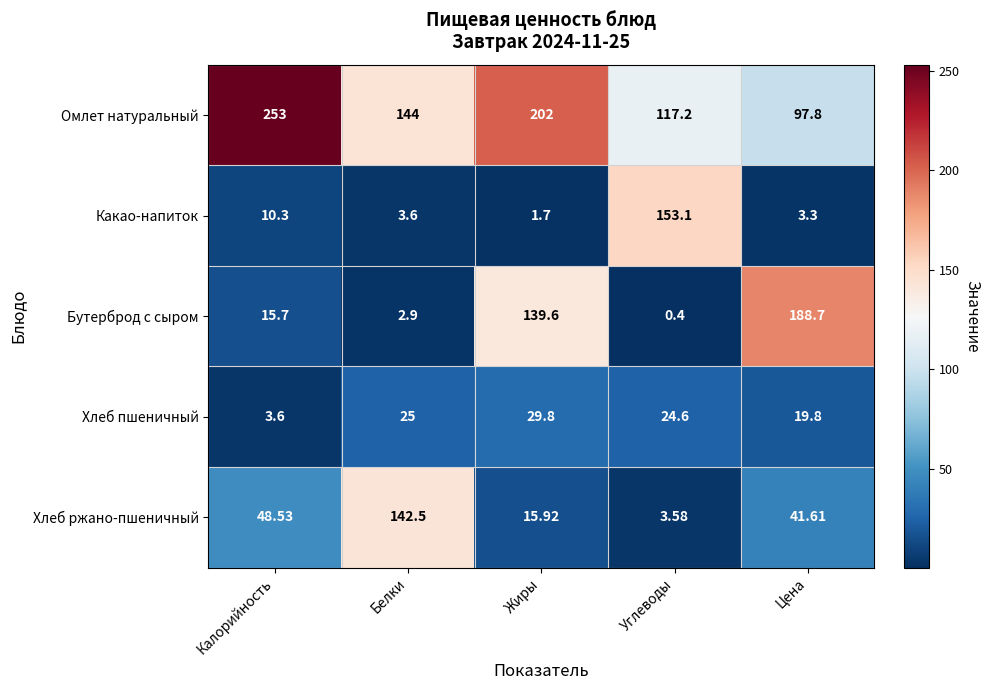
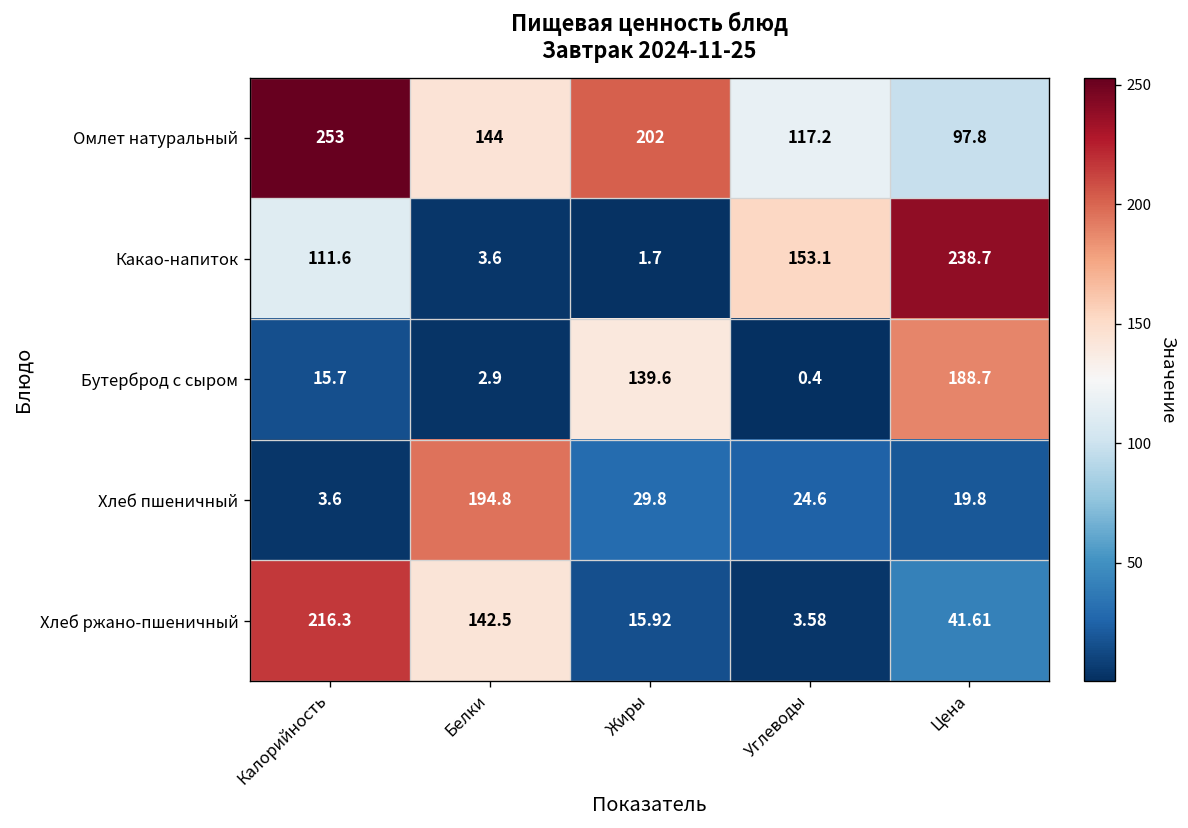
  {
    "Омлет натуральный": {
      "Калорийность": 253,
      "Белки": 144,
      "Жиры": 202,
      "Углеводы": 117.2,
      "Цена": 97.8
    },
    "Какао-напиток": {
-     "Калорийность": 10.3,
+     "Калорийность": 111.6,
      "Белки": 3.6,
      "Жиры": 1.7,
      "Углеводы": 153.1,
-     "Цена": 3.3
+     "Цена": 238.7
    },
    "Бутерброд с сыром": {
      "Калорийность": 15.7,
      "Белки": 2.9,
      "Жиры": 139.6,
      "Углеводы": 0.4,
      "Цена": 188.7
    },
    "Хлеб пшеничный": {
      "Калорийность": 3.6,
-     "Белки": 25,
+     "Белки": 194.8,
      "Жиры": 29.8,
      "Углеводы": 24.6,
      "Цена": 19.8
    },
    "Хлеб ржано-пшеничный": {
-     "Калорийность": 48.53,
+     "Калорийность": 216.3,
      "Белки": 142.5,
      "Жиры": 15.92,
      "Углеводы": 3.58,
      "Цена": 41.61
    }
  }
